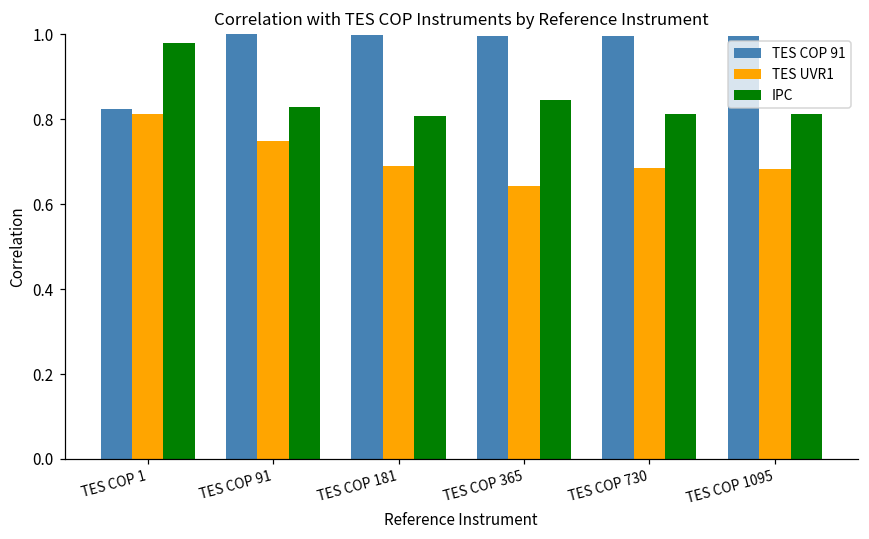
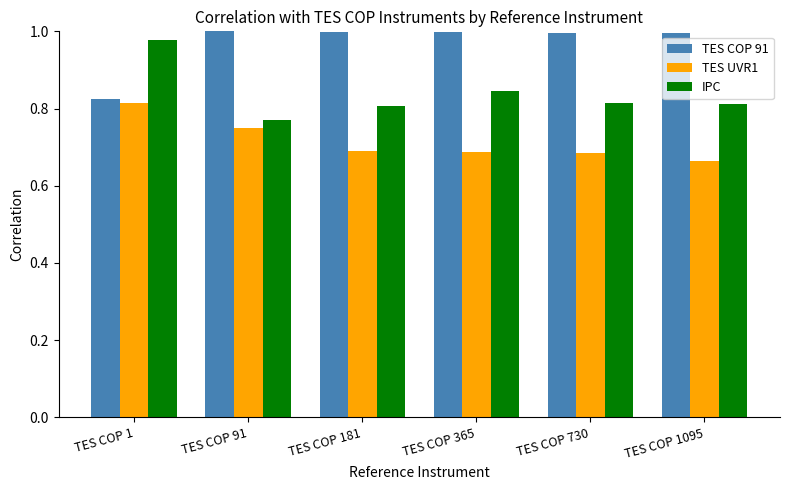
  {
    "TES COP 91": {
      "TES COP 1": 0.82,
      "TES COP 91": 1.00,
      "TES COP 181": 1.00,
      "TES COP 365": 1.00,
      "TES COP 730": 1.00,
      "TES COP 1095": 1.00
    },
    "TES UVR1": {
      "TES COP 1": 0.81,
      "TES COP 91": 0.75,
      "TES COP 181": 0.69,
-     "TES COP 365": 0.64,
+     "TES COP 365": 0.69,
      "TES COP 730": 0.68,
-     "TES COP 1095": 0.68
+     "TES COP 1095": 0.66
    },
    "IPC": {
      "TES COP 1": 0.98,
-     "TES COP 91": 0.83,
+     "TES COP 91": 0.77,
      "TES COP 181": 0.81,
      "TES COP 365": 0.85,
      "TES COP 730": 0.81,
      "TES COP 1095": 0.81
    }
  }
